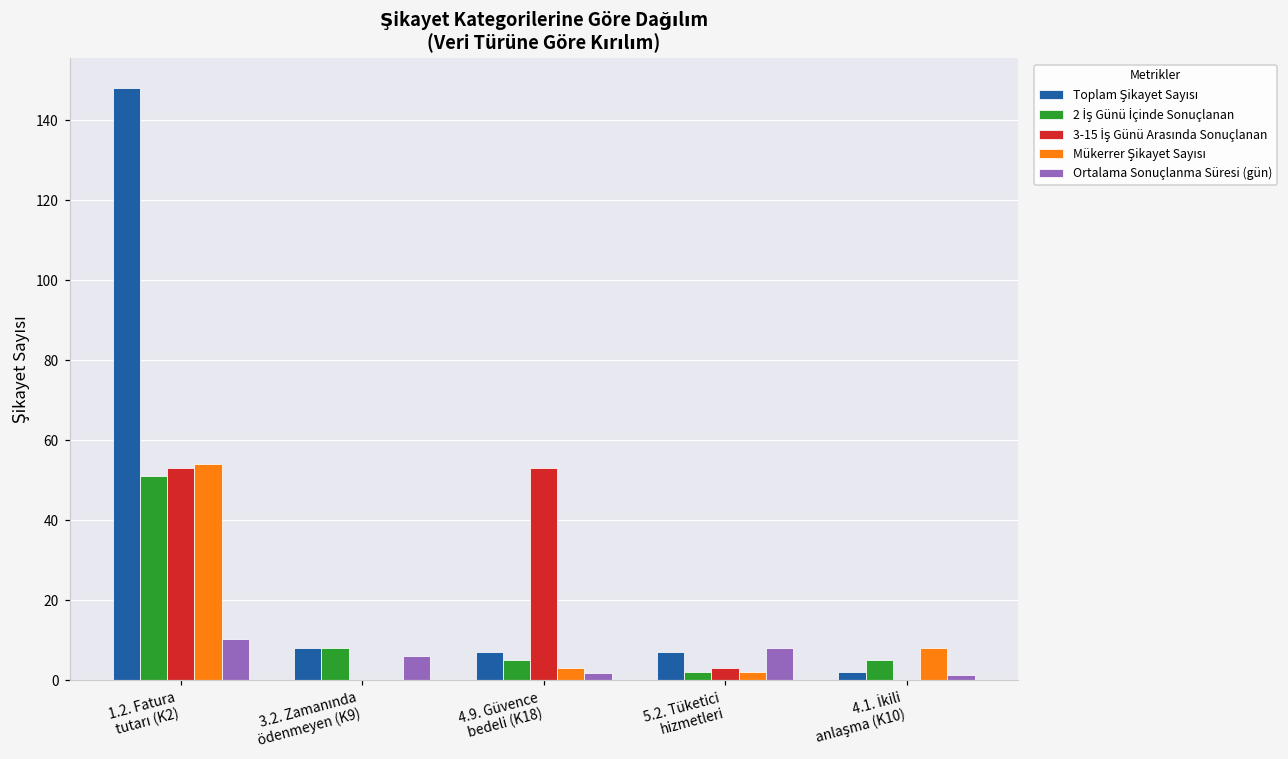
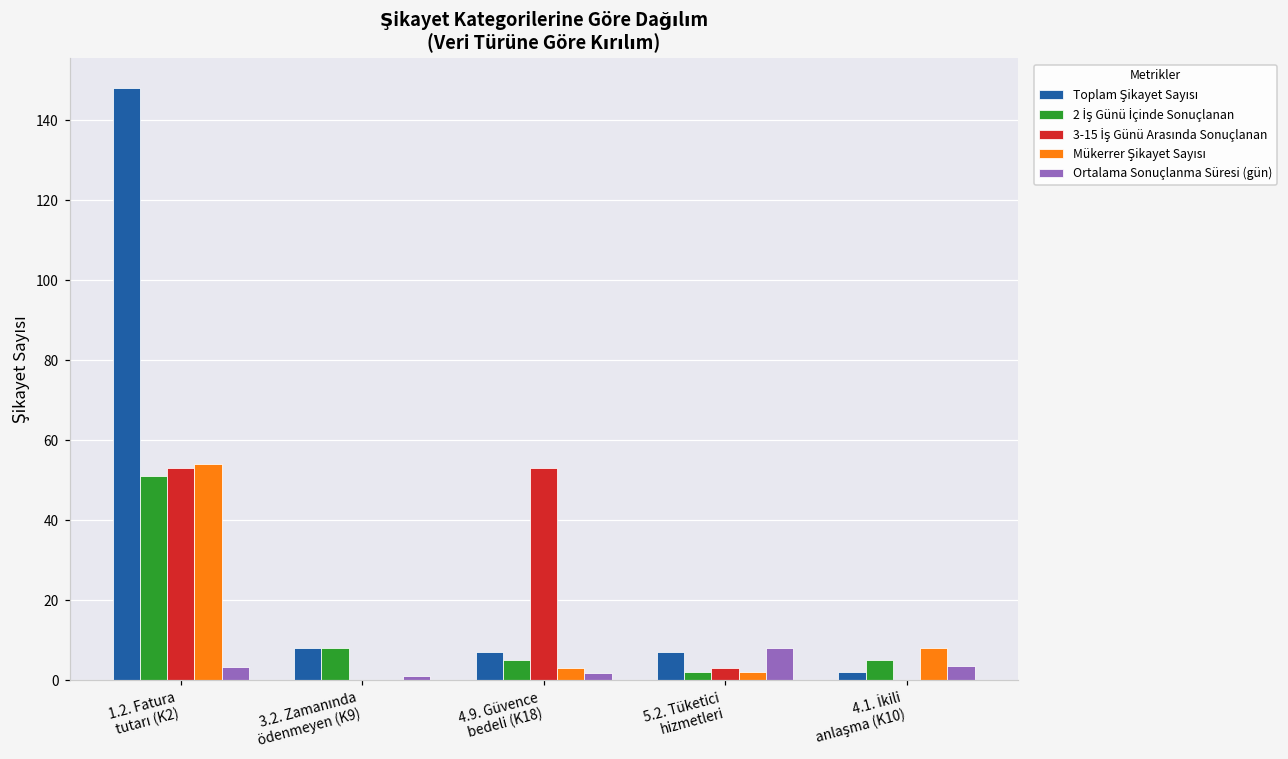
  {
    "Toplam Şikayet Sayısı": {
      "1.2. Fatura tutarı (K2)": 148,
      "3.2. Zamanında ödenmeyen (K9)": 8,
      "4.9. Güvence bedeli (K18)": 7,
      "5.2. Tüketici hizmetleri": 7,
      "4.1. İkili anlaşma (K10)": 2
    },
    "2 İş Günü İçinde Sonuçlanan": {
      "1.2. Fatura tutarı (K2)": 51,
      "3.2. Zamanında ödenmeyen (K9)": 8,
      "4.9. Güvence bedeli (K18)": 5,
      "5.2. Tüketici hizmetleri": 2,
      "4.1. İkili anlaşma (K10)": 5
    },
    "3-15 İş Günü Arasında Sonuçlanan": {
      "1.2. Fatura tutarı (K2)": 53,
      "3.2. Zamanında ödenmeyen (K9)": 0,
      "4.9. Güvence bedeli (K18)": 53,
      "5.2. Tüketici hizmetleri": 3,
      "4.1. İkili anlaşma (K10)": 0
    },
    "Mükerrer Şikayet Sayısı": {
      "1.2. Fatura tutarı (K2)": 54,
      "3.2. Zamanında ödenmeyen (K9)": 0,
      "4.9. Güvence bedeli (K18)": 3,
      "5.2. Tüketici hizmetleri": 2,
      "4.1. İkili anlaşma (K10)": 8
    },
    "Ortalama Sonuçlanma Süresi (gün)": {
-     "1.2. Fatura tutarı (K2)": 10,
-     "3.2. Zamanında ödenmeyen (K9)": 6,
+     "1.2. Fatura tutarı (K2)": 3,
+     "3.2. Zamanında ödenmeyen (K9)": 1,
      "4.9. Güvence bedeli (K18)": 2,
      "5.2. Tüketici hizmetleri": 8,
-     "4.1. İkili anlaşma (K10)": 1
+     "4.1. İkili anlaşma (K10)": 4
    }
  }
